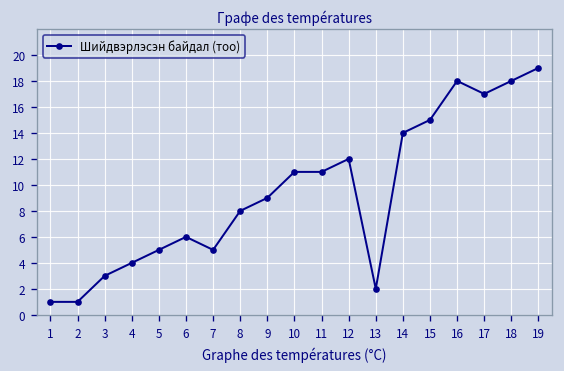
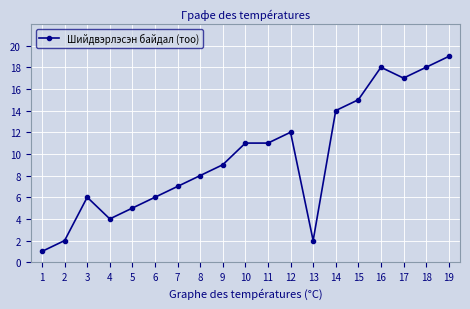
  {
    "1": 1,
-   "2": 1,
-   "3": 3,
+   "2": 2,
+   "3": 6,
    "4": 4,
    "5": 5,
    "6": 6,
-   "7": 5,
+   "7": 7,
    "8": 8,
    "9": 9,
    "10": 11,
    "11": 11,
    "12": 12,
    "13": 2,
    "14": 14,
    "15": 15,
    "16": 18,
    "17": 17,
    "18": 18,
    "19": 19
  }
